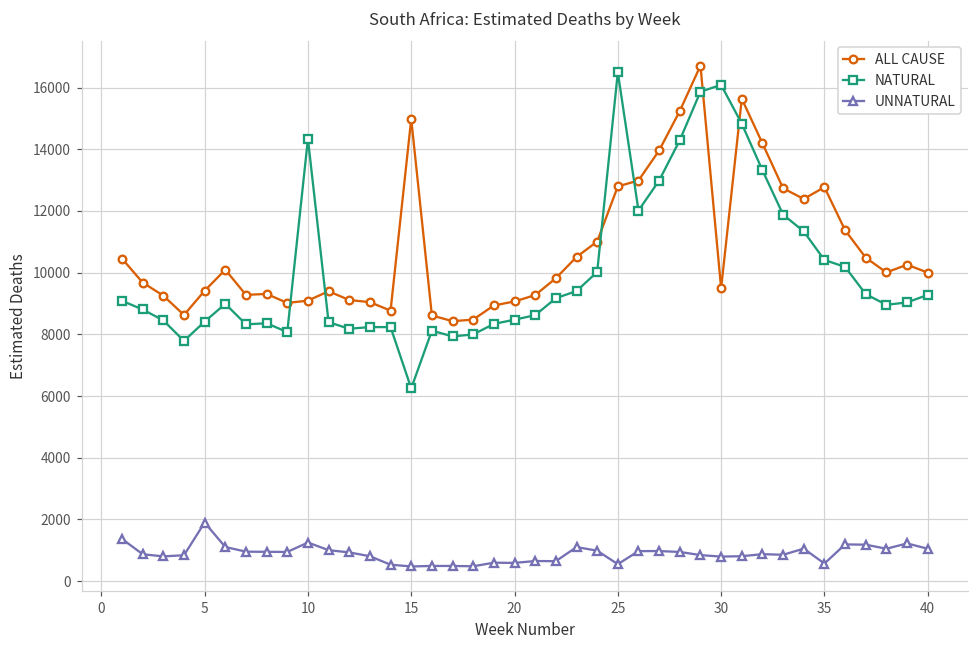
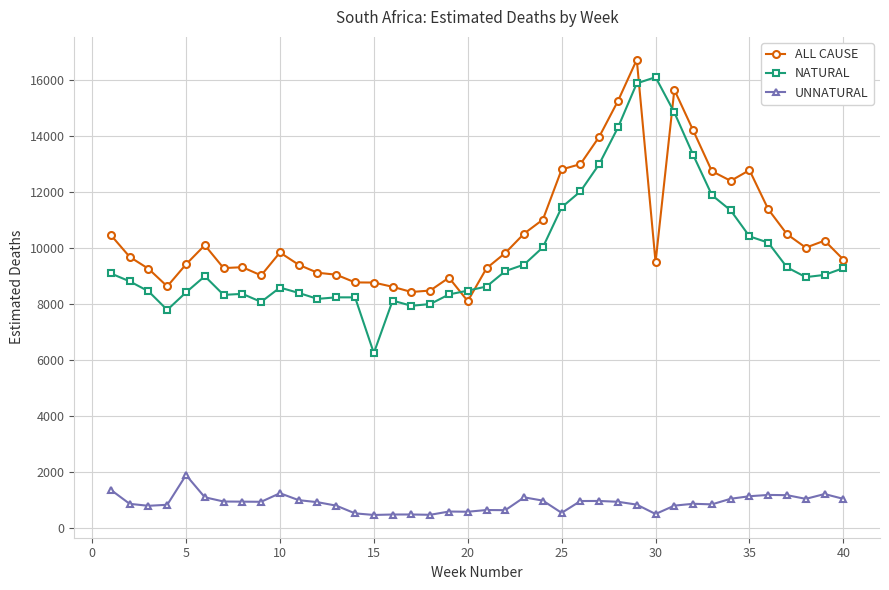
  {
    "ALL CAUSE": {
      "5": 9400,
-     "10": 9100,
-     "15": 15000,
-     "20": 9100,
+     "10": 9800,
+     "15": 8800,
+     "20": 8100,
      "25": 12800,
      "30": 9500,
      "35": 12800,
-     "40": 10000
+     "40": 9600
    },
    "NATURAL": {
      "5": 8400,
-     "10": 14300,
+     "10": 8600,
      "15": 6200,
      "20": 8500,
-     "25": 16500,
+     "25": 11400,
      "30": 16100,
      "35": 10400,
      "40": 9300
    },
    "UNNATURAL": {
      "5": 1900,
      "10": 1300,
      "15": 500,
      "20": 600,
      "25": 600,
-     "30": 800,
-     "35": 600,
+     "30": 500,
+     "35": 1100,
      "40": 1100
    }
  }
